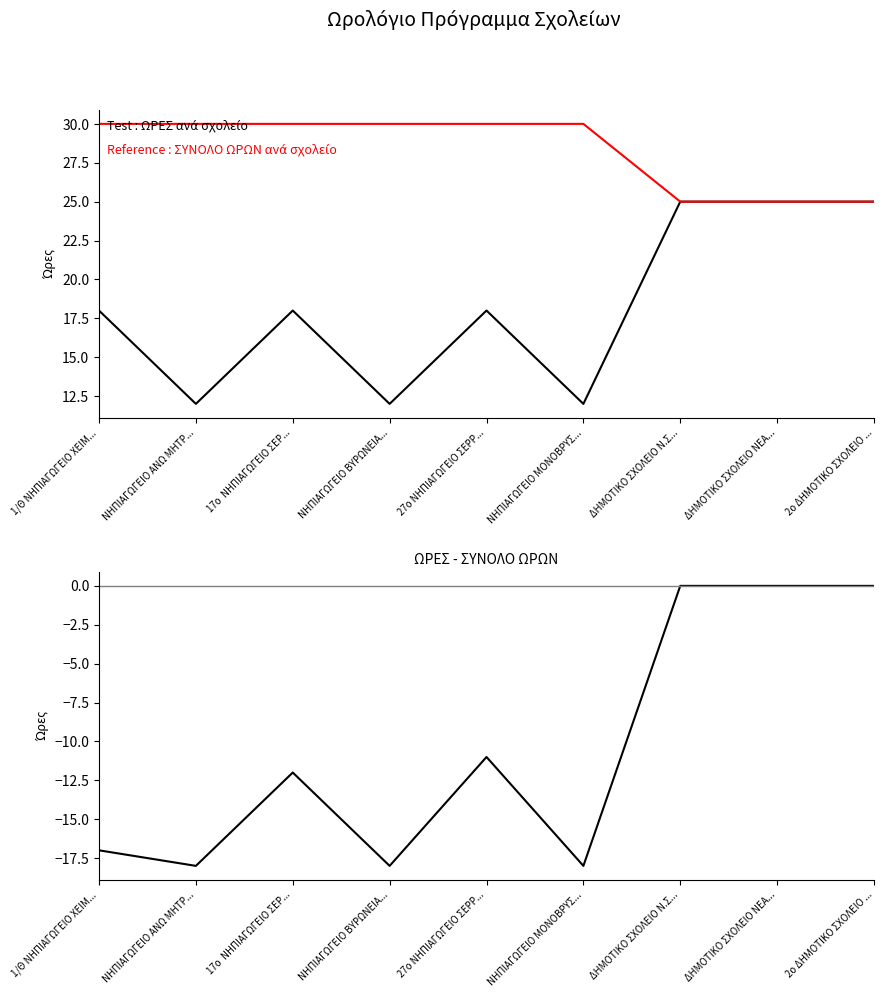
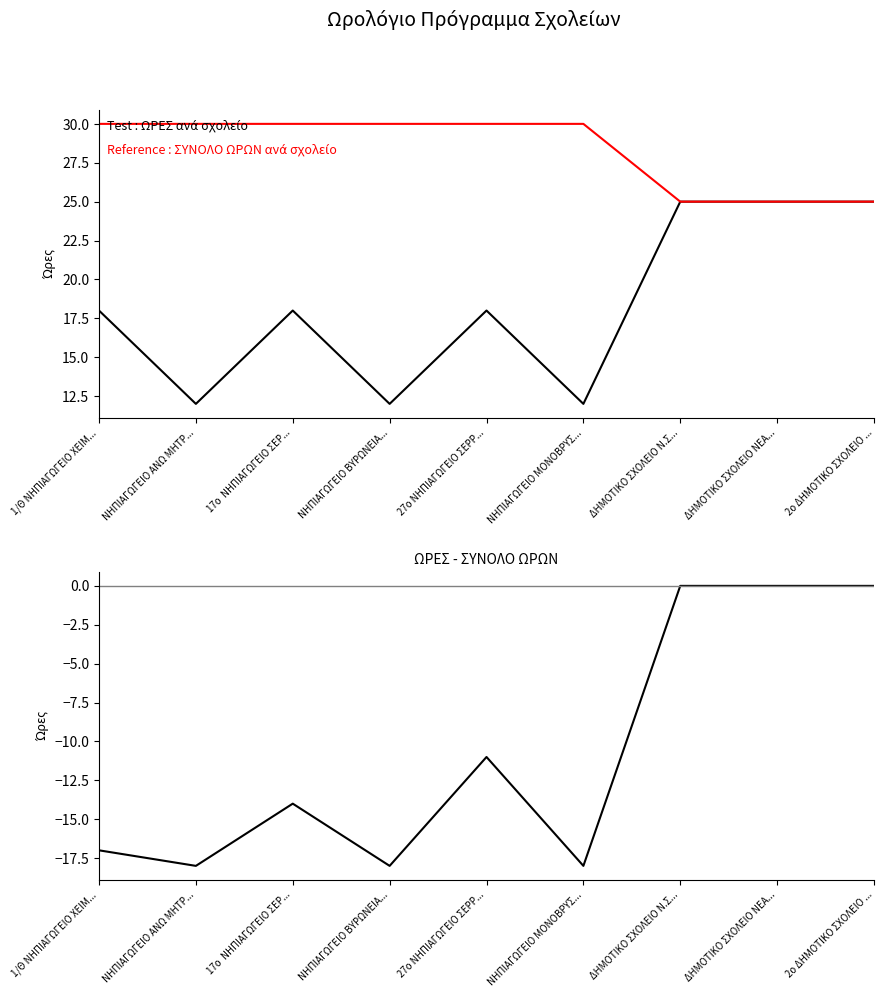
  {
    "ΩΡΕΣ - ΣΥΝΟΛΟ ΩΡΩΝ": {
      "1/Θ ΝΗΠΙΑΓΩΓΕΙΟ ΧΕΙΜ...": -17,
      "ΝΗΠΙΑΓΩΓΕΙΟ ΑΝΩ ΜΗΤΡ...": -18,
-     "17ο ΝΗΠΙΑΓΩΓΕΙΟ ΣΕΡ...": -12,
+     "17ο ΝΗΠΙΑΓΩΓΕΙΟ ΣΕΡ...": -14,
      "ΝΗΠΙΑΓΩΓΕΙΟ ΒΥΡΩΝΕΙΑ...": -18,
      "27ο ΝΗΠΙΑΓΩΓΕΙΟ ΣΕΡΡ...": -11,
      "ΝΗΠΙΑΓΩΓΕΙΟ ΜΟΝΟΒΡΥΣ...": -18,
      "ΔΗΜΟΤΙΚΟ ΣΧΟΛΕΙΟ Ν.Σ...": 0,
      "ΔΗΜΟΤΙΚΟ ΣΧΟΛΕΙΟ ΝΕΑ...": 0,
      "2ο ΔΗΜΟΤΙΚΟ ΣΧΟΛΕΙΟ ...": 0
    }
  }
